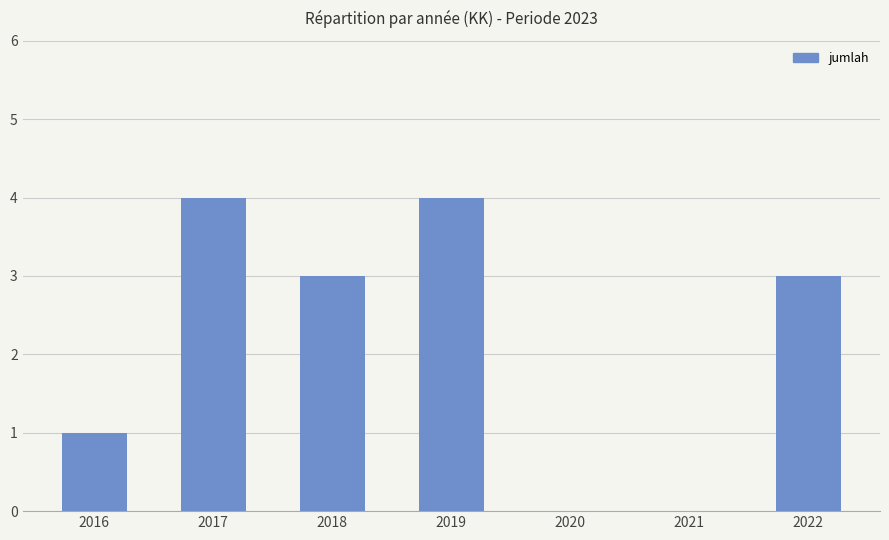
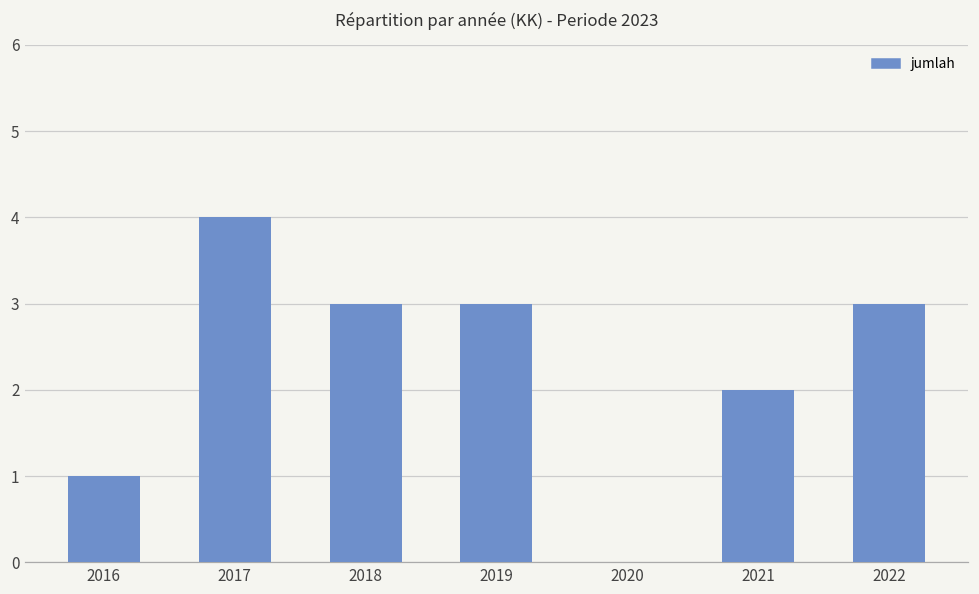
  {
    "2016": 1,
    "2017": 4,
    "2018": 3,
-   "2019": 4,
+   "2019": 3,
    "2020": 0,
-   "2021": 0,
+   "2021": 2,
    "2022": 3
  }
